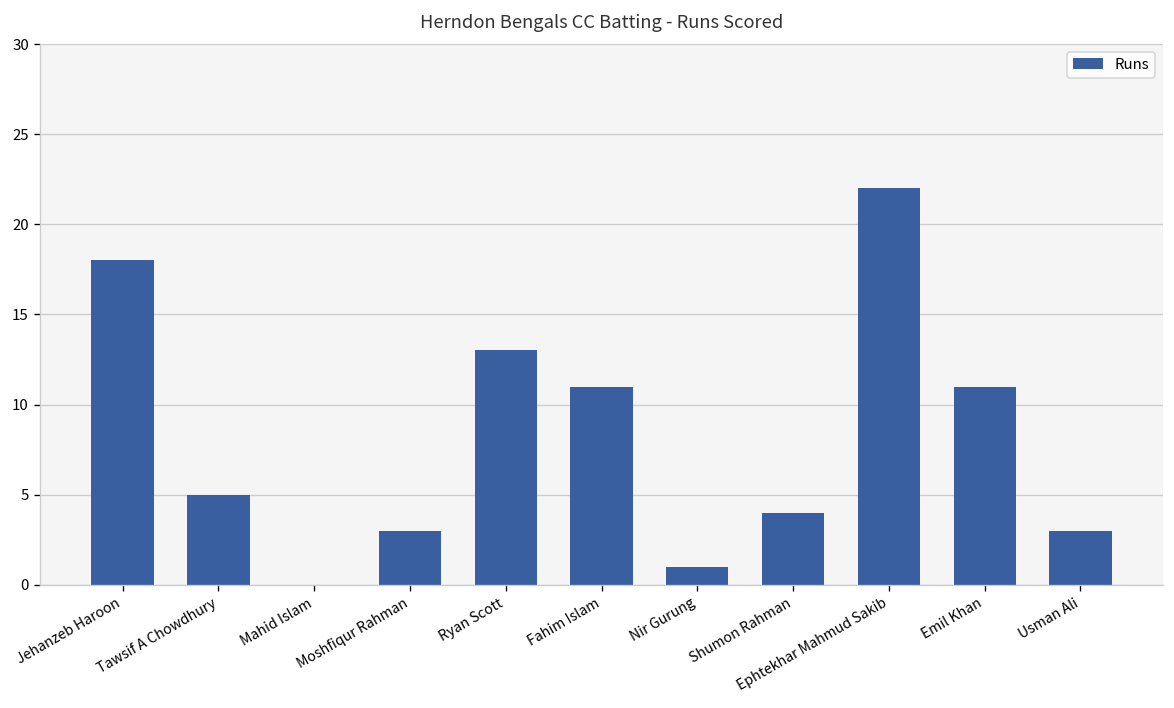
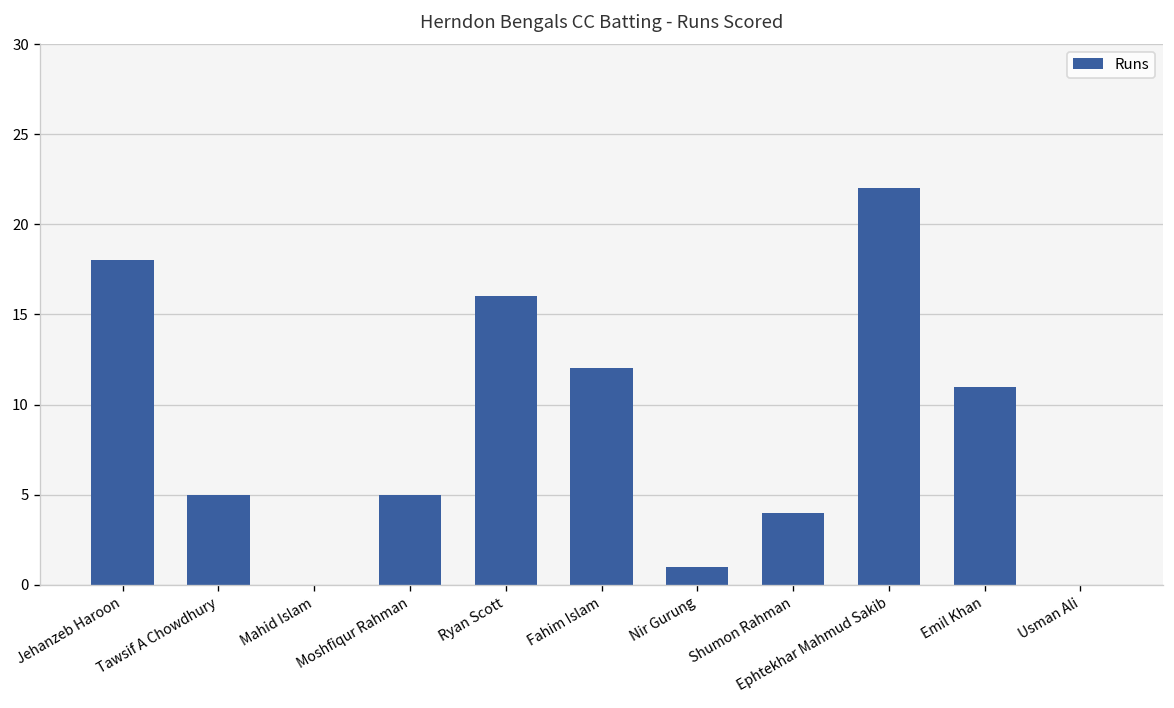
  {
    "Jehanzeb Haroon": 18,
    "Tawsif A Chowdhury": 5,
    "Mahid Islam": 0,
-   "Moshfiqur Rahman": 3,
-   "Ryan Scott": 13,
-   "Fahim Islam": 11,
+   "Moshfiqur Rahman": 5,
+   "Ryan Scott": 16,
+   "Fahim Islam": 12,
    "Nir Gurung": 1,
    "Shumon Rahman": 4,
    "Ephtekhar Mahmud Sakib": 22,
    "Emil Khan": 11,
-   "Usman Ali": 3
+   "Usman Ali": 0
  }
